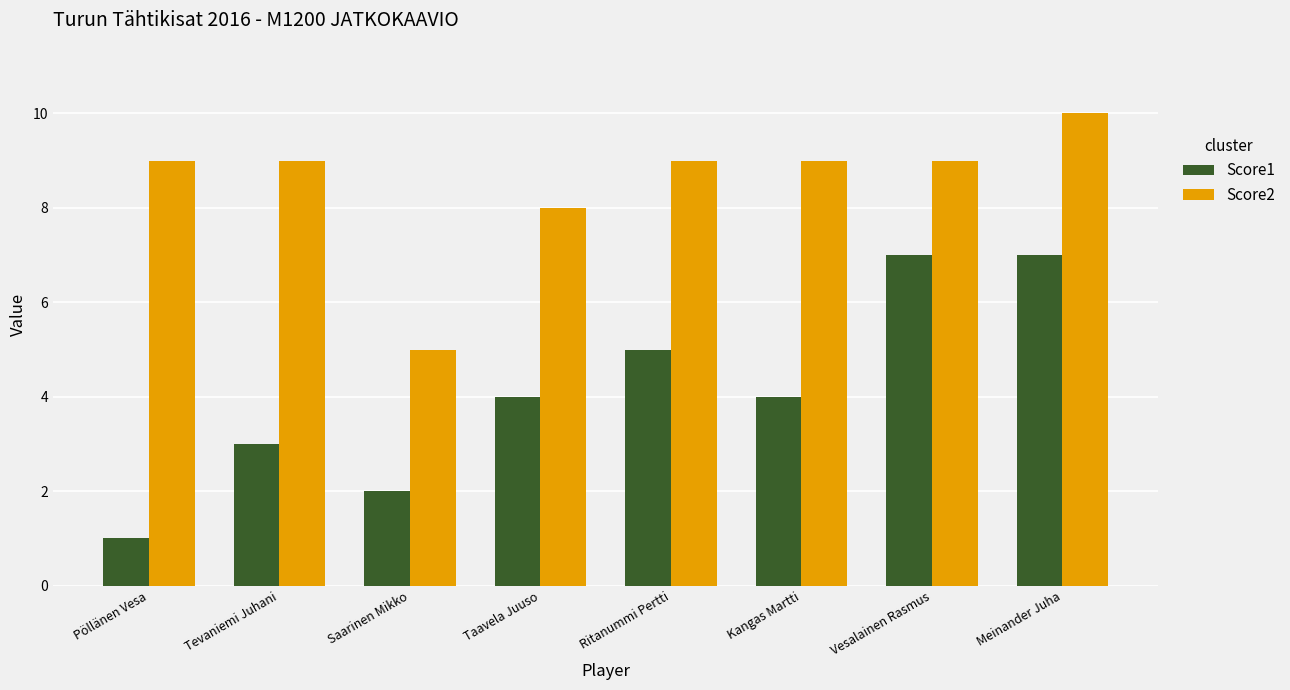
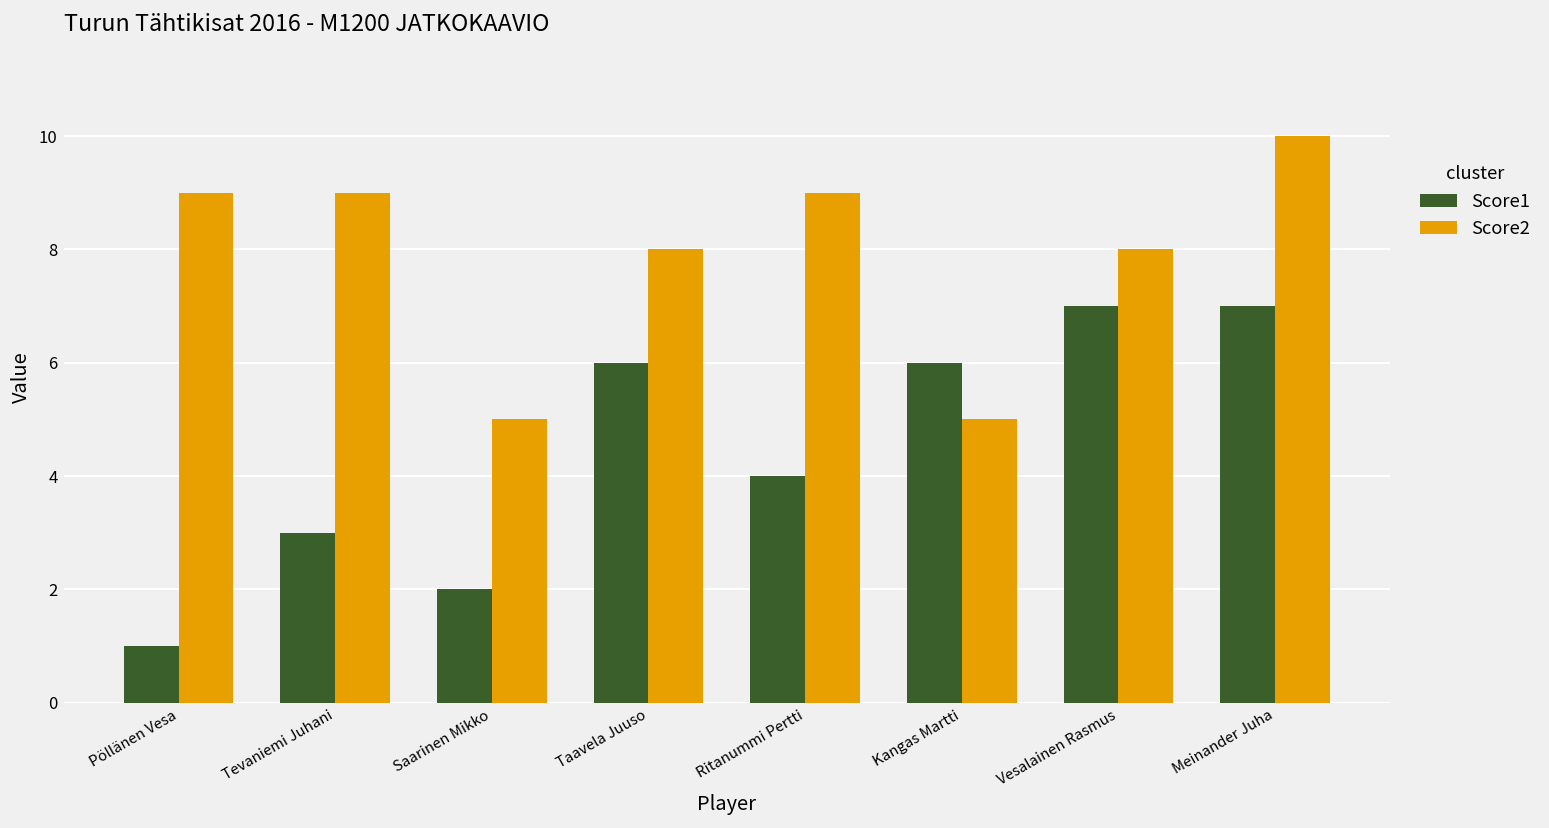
  {
    "Score1": {
      "Pöllänen Vesa": 1,
      "Tevaniemi Juhani": 3,
      "Saarinen Mikko": 2,
-     "Taavela Juuso": 4,
-     "Ritanummi Pertti": 5,
-     "Kangas Martti": 4,
+     "Taavela Juuso": 6,
+     "Ritanummi Pertti": 4,
+     "Kangas Martti": 6,
      "Vesalainen Rasmus": 7,
      "Meinander Juha": 7
    },
    "Score2": {
      "Pöllänen Vesa": 9,
      "Tevaniemi Juhani": 9,
      "Saarinen Mikko": 5,
      "Taavela Juuso": 8,
      "Ritanummi Pertti": 9,
-     "Kangas Martti": 9,
-     "Vesalainen Rasmus": 9,
+     "Kangas Martti": 5,
+     "Vesalainen Rasmus": 8,
      "Meinander Juha": 10
    }
  }
